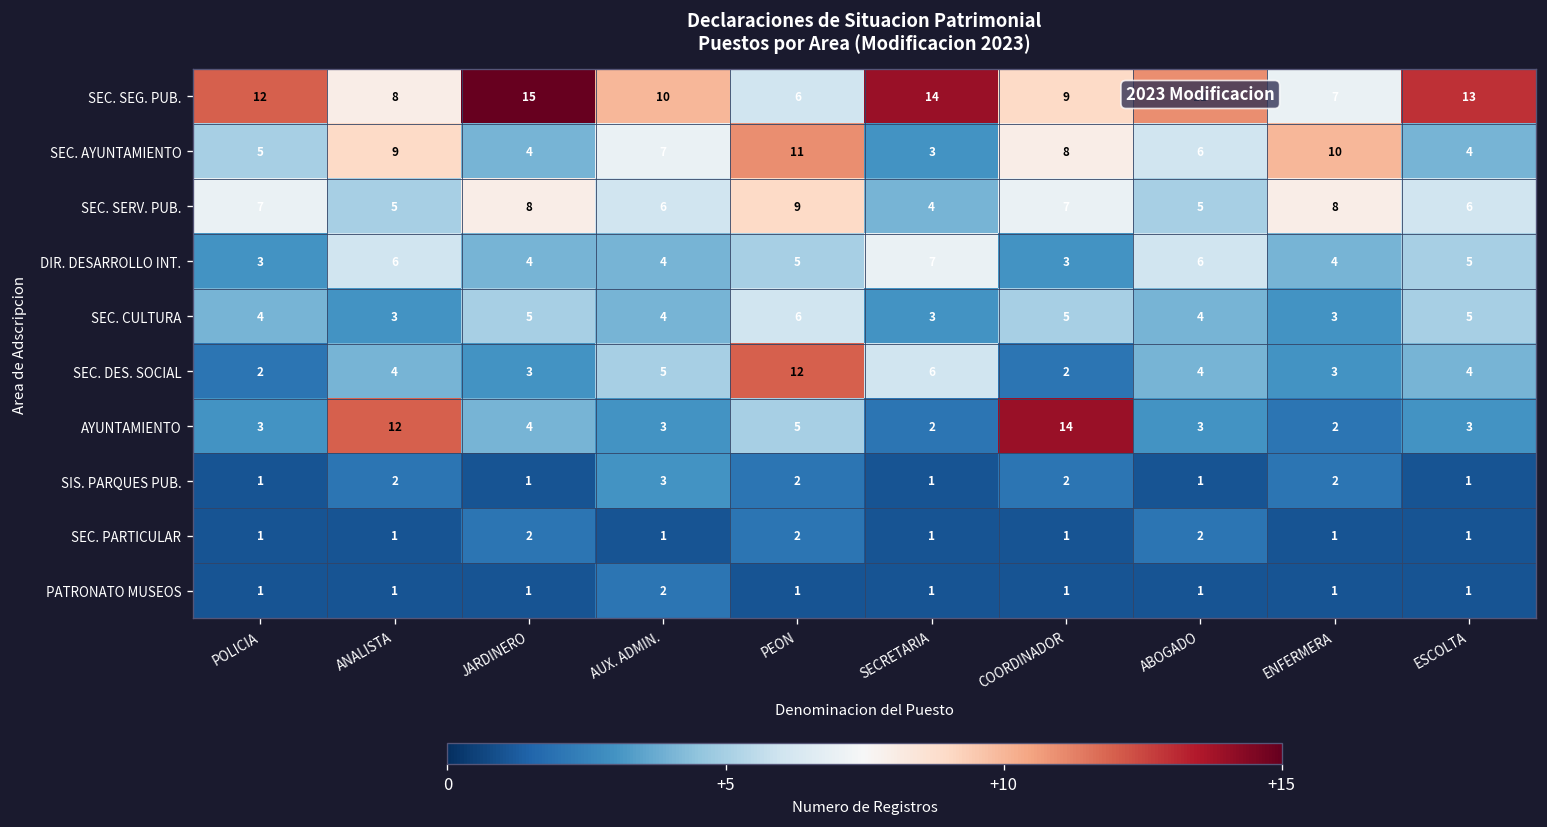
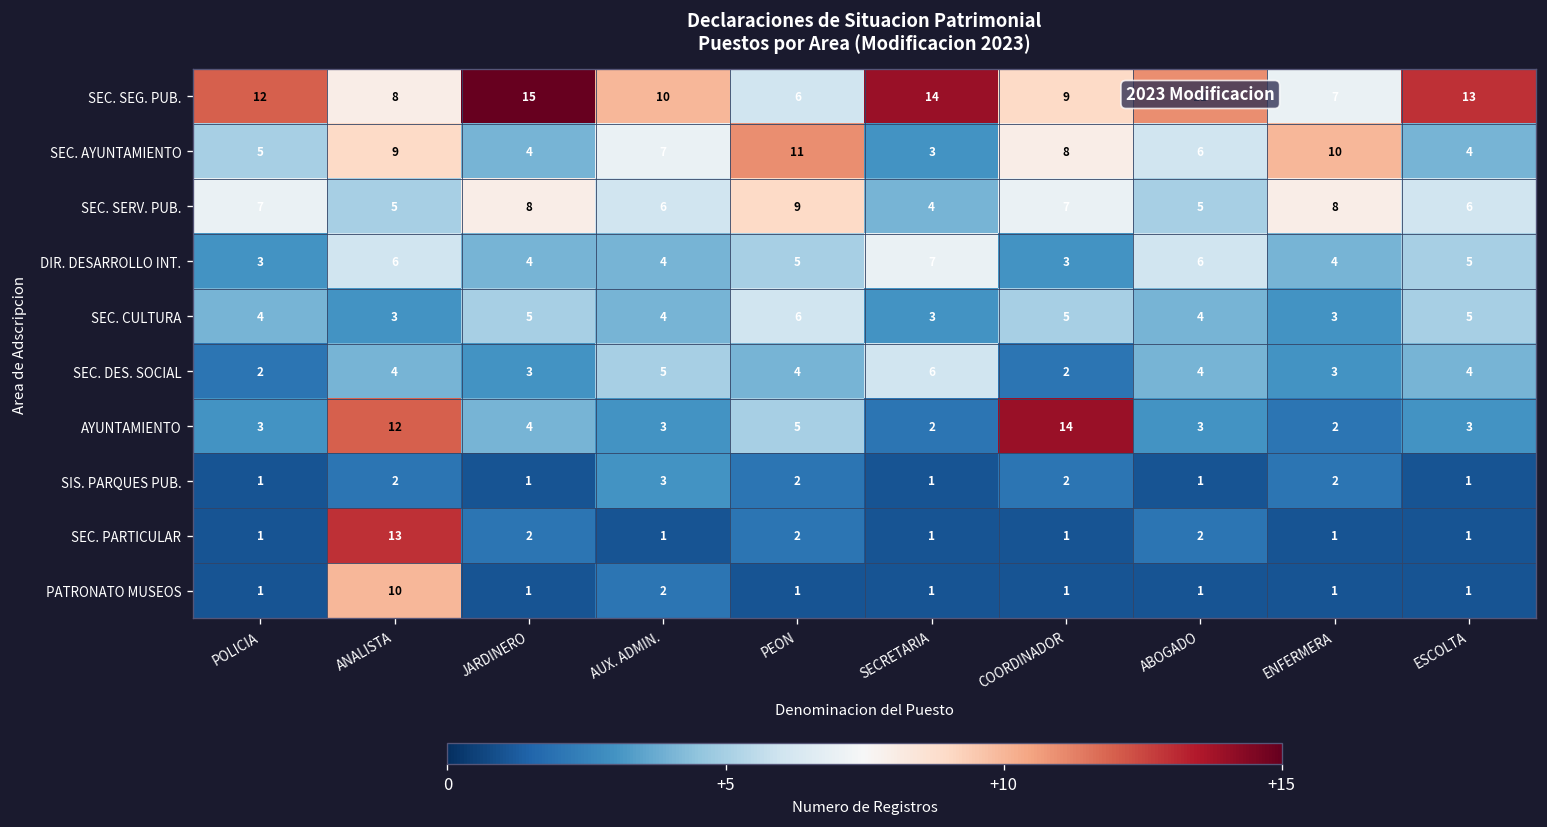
  {
    "SEC. SEG. PUB.": {
      "POLICIA": 12,
      "ANALISTA": 8,
      "JARDINERO": 15,
      "AUX. ADMIN.": 10,
      "SECRETARIA": 14,
      "COORDINADOR": 9,
      "ESCOLTA": 13
    },
    "SEC. AYUNTAMIENTO": {
      "POLICIA": 5,
      "ANALISTA": 9,
      "JARDINERO": 4,
      "PEON": 11,
      "SECRETARIA": 3,
      "COORDINADOR": 8,
      "ENFERMERA": 10,
      "ESCOLTA": 4
    },
    "SEC. SERV. PUB.": {
      "ANALISTA": 5,
      "JARDINERO": 8,
      "PEON": 9,
      "SECRETARIA": 4,
      "ABOGADO": 5,
      "ENFERMERA": 8
    },
    "DIR. DESARROLLO INT.": {
      "POLICIA": 3,
      "JARDINERO": 4,
      "AUX. ADMIN.": 4,
      "PEON": 5,
      "COORDINADOR": 3,
      "ENFERMERA": 4,
      "ESCOLTA": 5
    },
    "SEC. CULTURA": {
      "POLICIA": 4,
      "ANALISTA": 3,
      "JARDINERO": 5,
      "AUX. ADMIN.": 4,
      "SECRETARIA": 3,
      "COORDINADOR": 5,
      "ABOGADO": 4,
      "ENFERMERA": 3,
      "ESCOLTA": 5
    },
    "SEC. DES. SOCIAL": {
      "POLICIA": 2,
      "ANALISTA": 4,
      "JARDINERO": 3,
      "AUX. ADMIN.": 5,
-     "PEON": 12,
+     "PEON": 4,
      "COORDINADOR": 2,
      "ABOGADO": 4,
      "ENFERMERA": 3,
      "ESCOLTA": 4
    },
    "AYUNTAMIENTO": {
      "POLICIA": 3,
      "ANALISTA": 12,
      "JARDINERO": 4,
      "AUX. ADMIN.": 3,
      "PEON": 5,
      "SECRETARIA": 2,
      "COORDINADOR": 14,
      "ABOGADO": 3,
      "ENFERMERA": 2,
      "ESCOLTA": 3
    },
    "SIS. PARQUES PUB.": {
      "POLICIA": 1,
      "ANALISTA": 2,
      "JARDINERO": 1,
      "AUX. ADMIN.": 3,
      "PEON": 2,
      "SECRETARIA": 1,
      "COORDINADOR": 2,
      "ABOGADO": 1,
      "ENFERMERA": 2,
      "ESCOLTA": 1
    },
    "SEC. PARTICULAR": {
      "POLICIA": 1,
-     "ANALISTA": 1,
+     "ANALISTA": 13,
      "JARDINERO": 2,
      "AUX. ADMIN.": 1,
      "PEON": 2,
      "SECRETARIA": 1,
      "COORDINADOR": 1,
      "ABOGADO": 2,
      "ENFERMERA": 1,
      "ESCOLTA": 1
    },
    "PATRONATO MUSEOS": {
      "POLICIA": 1,
-     "ANALISTA": 1,
+     "ANALISTA": 10,
      "JARDINERO": 1,
      "AUX. ADMIN.": 2,
      "PEON": 1,
      "SECRETARIA": 1,
      "COORDINADOR": 1,
      "ABOGADO": 1,
      "ENFERMERA": 1,
      "ESCOLTA": 1
    }
  }
